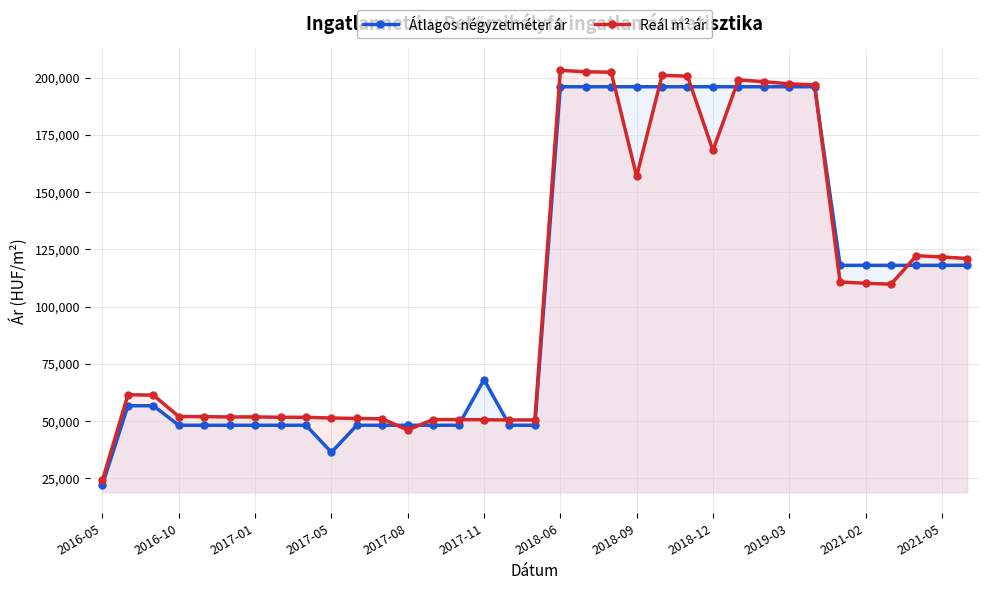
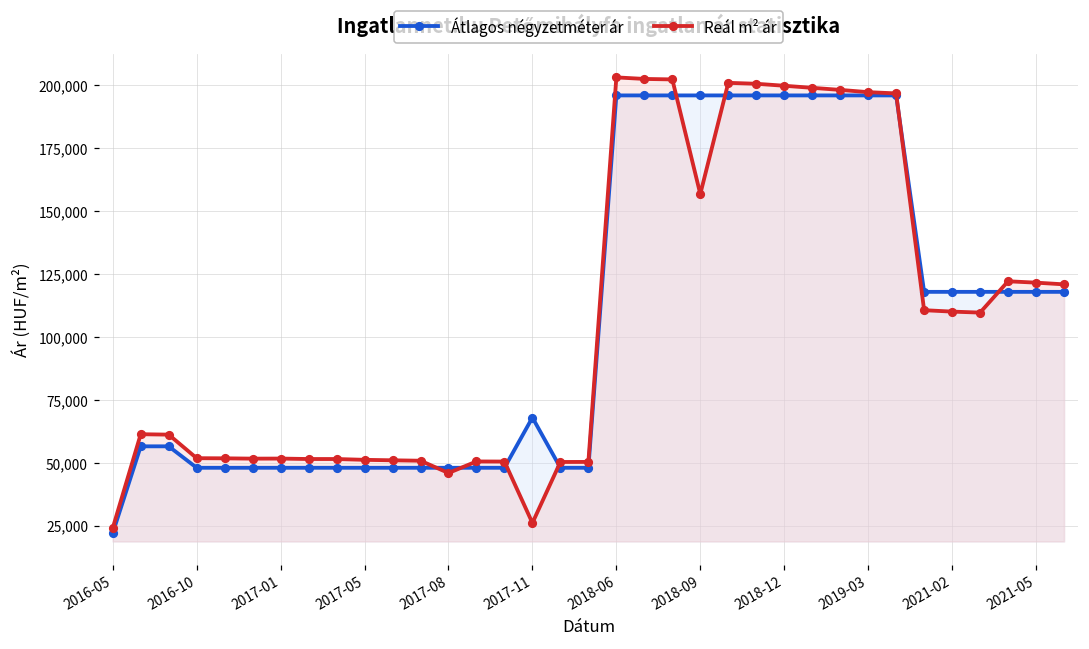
  {
    "Átlagos négyzetméter ár": {
      "2016-05": "22,000",
      "2016-10": "48,000",
      "2017-01": "48,000",
-     "2017-05": "36,000",
+     "2017-05": "48,000",
      "2017-08": "48,000",
      "2017-11": "68,000",
      "2018-06": "196,000",
      "2018-09": "196,000",
      "2018-12": "196,000",
      "2019-03": "196,000",
      "2021-02": "118,000",
      "2021-05": "118,000"
    },
    "Reál m² ár": {
      "2016-05": "24,000",
      "2016-10": "52,000",
      "2017-01": "52,000",
      "2017-05": "51,000",
      "2017-08": "46,000",
-     "2017-11": "51,000",
+     "2017-11": "26,000",
      "2018-06": "203,000",
      "2018-09": "157,000",
-     "2018-12": "168,000",
+     "2018-12": "200,000",
      "2019-03": "197,000",
      "2021-02": "110,000",
      "2021-05": "122,000"
    }
  }
